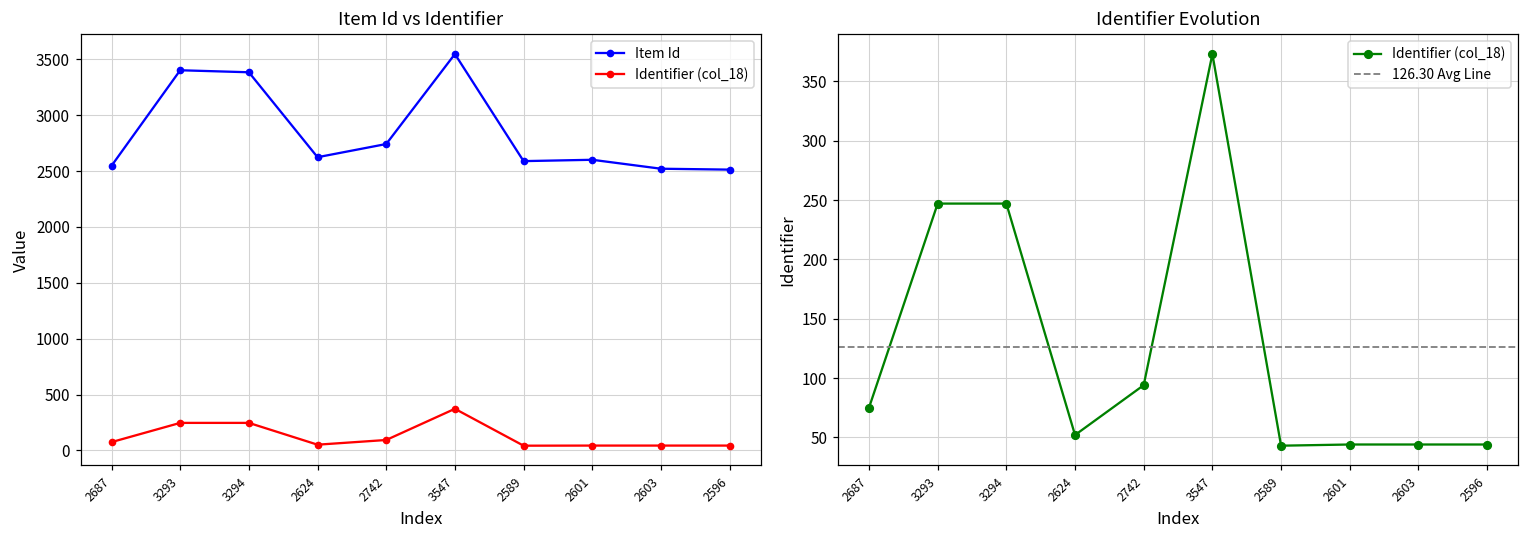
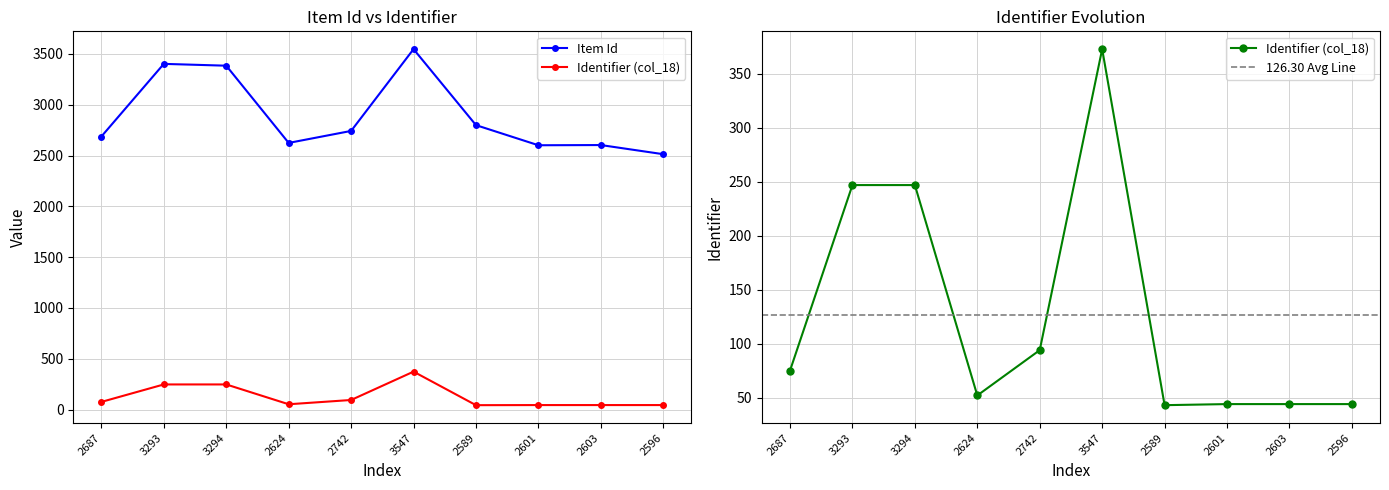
  {
    "Item Id vs Identifier": {
      "Item Id": {
-       "2687": 2550,
+       "2687": 2690,
        "3293": 3400,
        "3294": 3380,
        "2624": 2620,
        "2742": 2740,
        "3547": 3550,
-       "2589": 2590,
+       "2589": 2800,
        "2601": 2600,
-       "2603": 2520,
+       "2603": 2600,
        "2596": 2510
      }
    },
    "Identifier Evolution": {
      "2687": 75,
      "3293": 247,
      "3294": 247,
      "2624": 52,
      "2742": 94,
      "3547": 373,
      "2589": 43,
      "2601": 44,
      "2603": 44,
      "2596": 44
    }
  }
